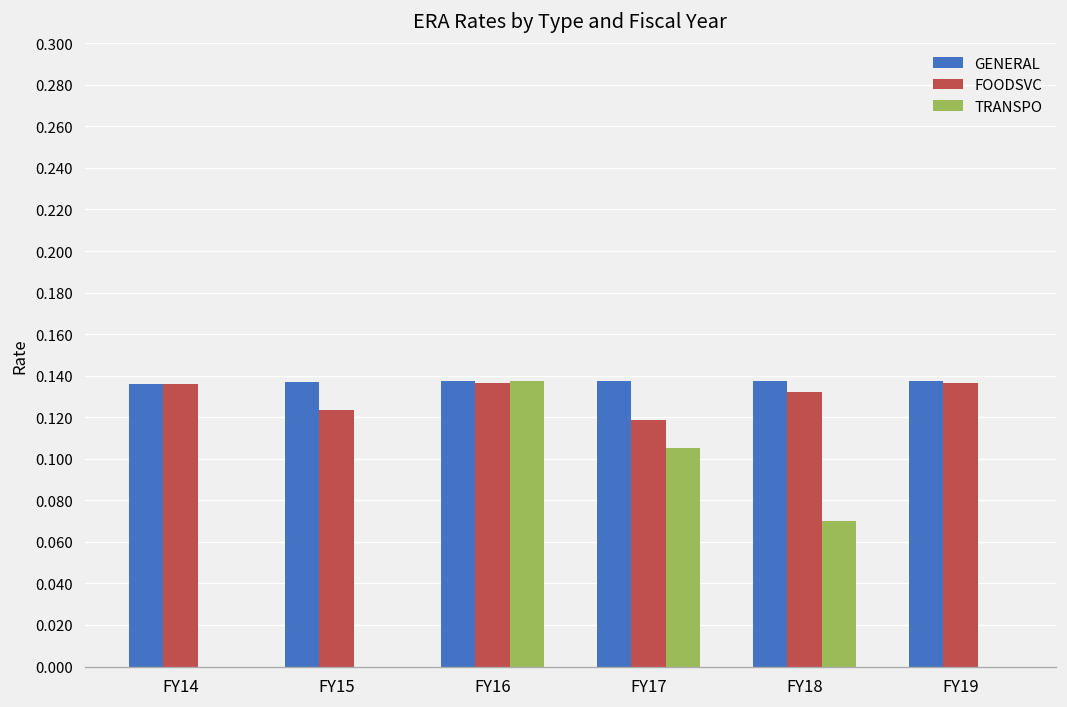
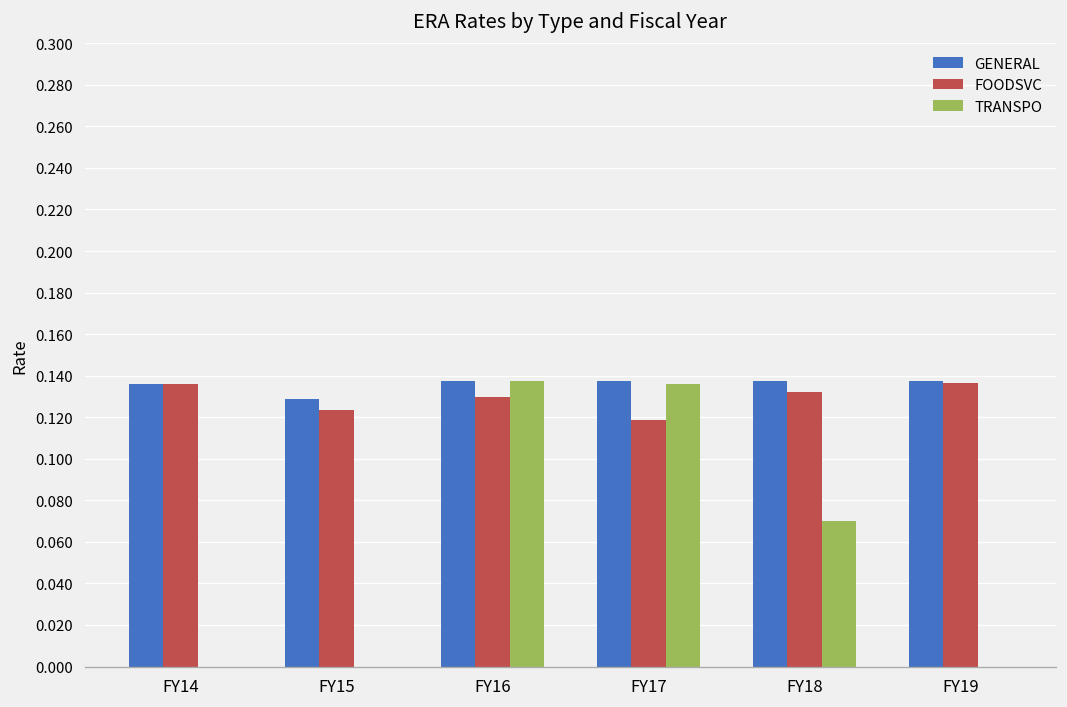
  {
    "GENERAL": {
      "FY14": 0.136,
-     "FY15": 0.137,
+     "FY15": 0.129,
      "FY16": 0.138,
      "FY17": 0.138,
      "FY18": 0.138,
      "FY19": 0.138
    },
    "FOODSVC": {
      "FY14": 0.136,
      "FY15": 0.123,
-     "FY16": 0.137,
+     "FY16": 0.130,
      "FY17": 0.119,
      "FY18": 0.132,
      "FY19": 0.136
    },
    "TRANSPO": {
      "FY14": 0.000,
      "FY15": 0.000,
      "FY16": 0.138,
-     "FY17": 0.105,
+     "FY17": 0.136,
      "FY18": 0.070,
      "FY19": 0.000
    }
  }
